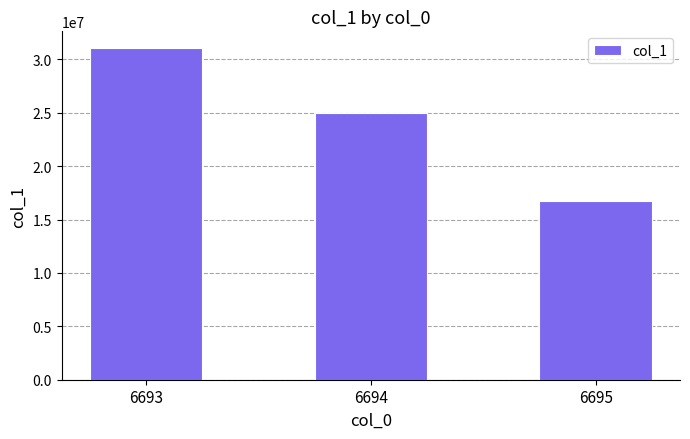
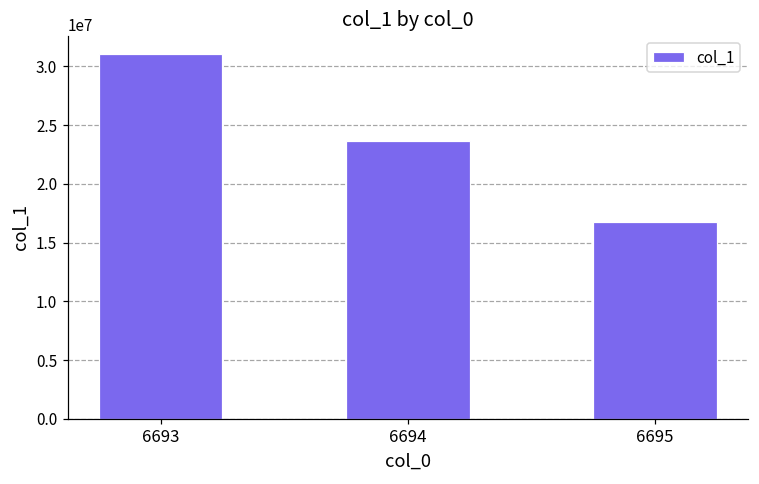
  {
    "6693": 31100000,
-   "6694": 25000000,
+   "6694": 23600000,
    "6695": 16800000
  }
